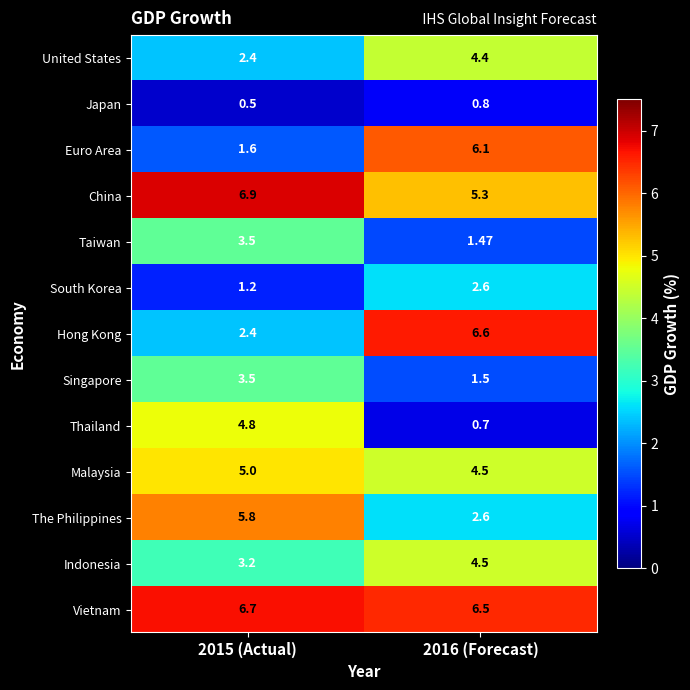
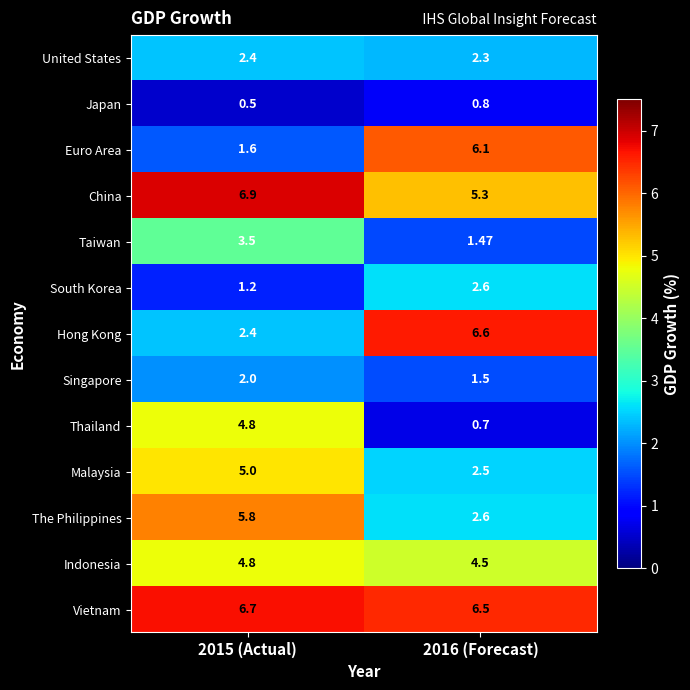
  {
    "United States": {
      "2015 (Actual)": 2.4,
-     "2016 (Forecast)": 4.4
+     "2016 (Forecast)": 2.3
    },
    "Japan": {
      "2015 (Actual)": 0.5,
      "2016 (Forecast)": 0.8
    },
    "Euro Area": {
      "2015 (Actual)": 1.6,
      "2016 (Forecast)": 6.1
    },
    "China": {
      "2015 (Actual)": 6.9,
      "2016 (Forecast)": 5.3
    },
    "Taiwan": {
      "2015 (Actual)": 3.5,
      "2016 (Forecast)": 1.47
    },
    "South Korea": {
      "2015 (Actual)": 1.2,
      "2016 (Forecast)": 2.6
    },
    "Hong Kong": {
      "2015 (Actual)": 2.4,
      "2016 (Forecast)": 6.6
    },
    "Singapore": {
-     "2015 (Actual)": 3.5,
+     "2015 (Actual)": 2.0,
      "2016 (Forecast)": 1.5
    },
    "Thailand": {
      "2015 (Actual)": 4.8,
      "2016 (Forecast)": 0.7
    },
    "Malaysia": {
      "2015 (Actual)": 5.0,
-     "2016 (Forecast)": 4.5
+     "2016 (Forecast)": 2.5
    },
    "The Philippines": {
      "2015 (Actual)": 5.8,
      "2016 (Forecast)": 2.6
    },
    "Indonesia": {
-     "2015 (Actual)": 3.2,
+     "2015 (Actual)": 4.8,
      "2016 (Forecast)": 4.5
    },
    "Vietnam": {
      "2015 (Actual)": 6.7,
      "2016 (Forecast)": 6.5
    }
  }
